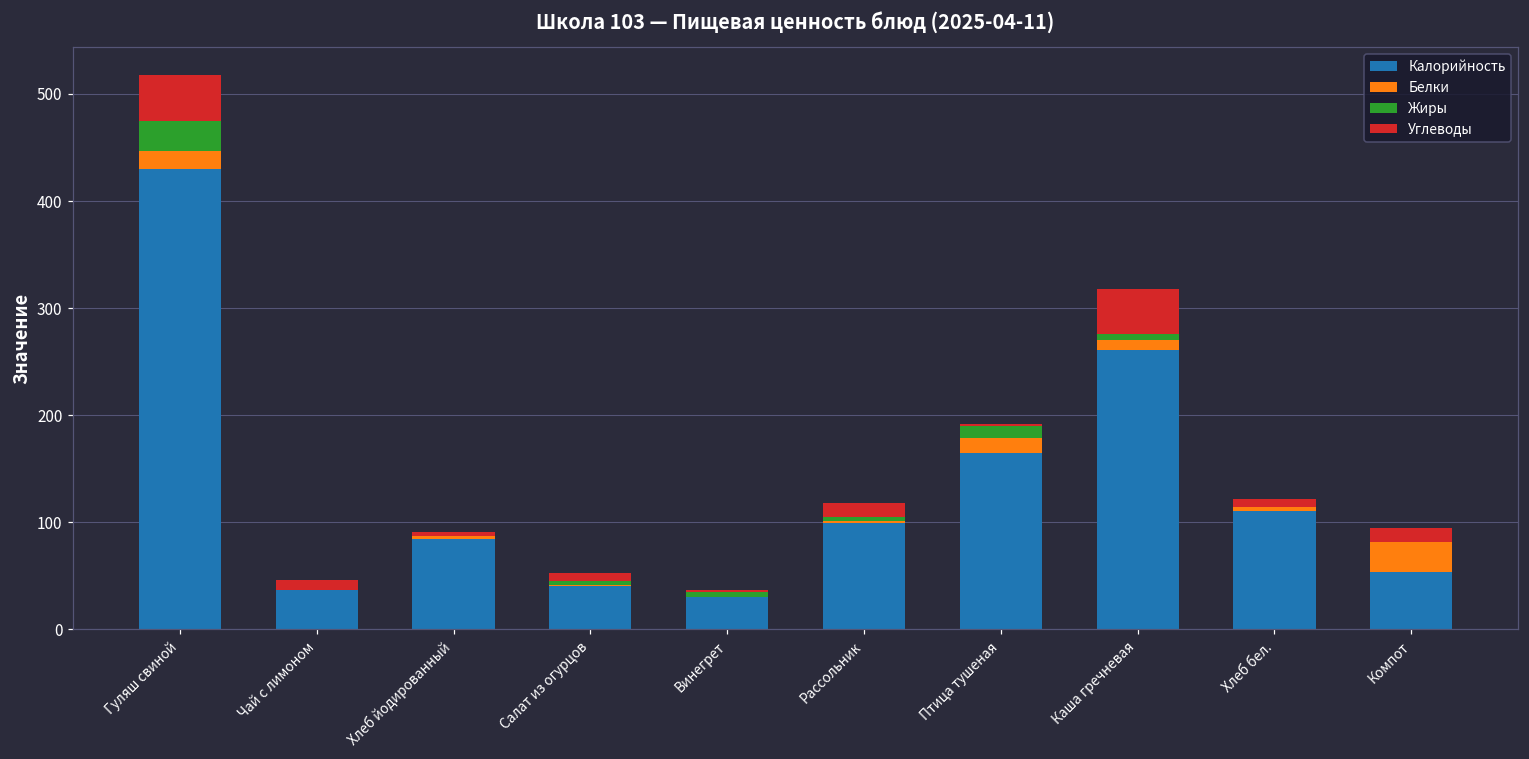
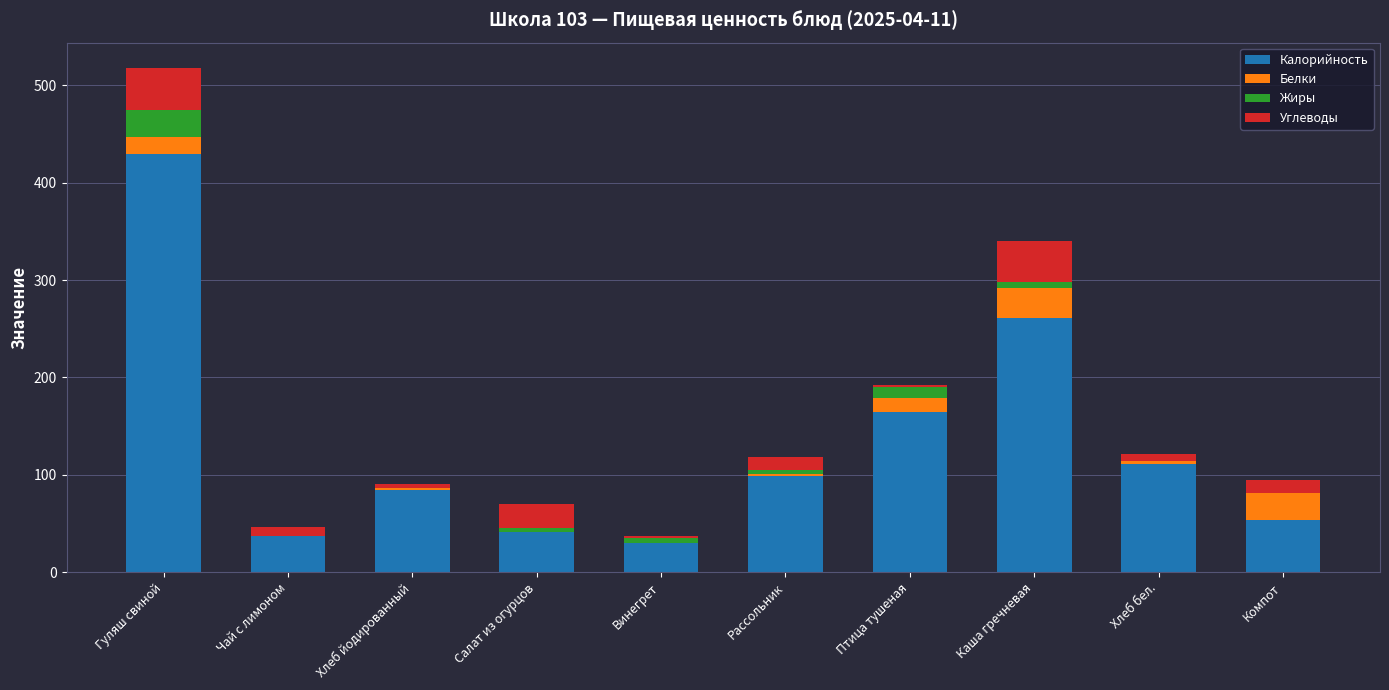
  {
    "Калорийность": {
      "Гуляш свиной": 430,
      "Чай с лимоном": 40,
      "Хлеб йодированный": 80,
      "Салат из огурцов": 40,
      "Винегрет": 30,
      "Рассольник": 100,
      "Птица тушеная": 170,
      "Каша гречневая": 260,
      "Хлеб бел.": 110,
      "Компот": 50
    },
    "Белки": {
      "Гуляш свиной": 20,
      "Хлеб йодированный": 0,
      "Винегрет": 0,
      "Птица тушеная": 10,
-     "Каша гречневая": 10,
+     "Каша гречневая": 30,
      "Хлеб бел.": 0,
      "Компот": 30
    },
    "Жиры": {
      "Гуляш свиной": 30,
      "Хлеб йодированный": 0,
      "Салат из огурцов": 0,
      "Винегрет": 10,
      "Рассольник": 0,
      "Птица тушеная": 10,
      "Каша гречневая": 10,
      "Компот": 0
    },
    "Углеводы": {
      "Гуляш свиной": 40,
      "Чай с лимоном": 10,
      "Хлеб йодированный": 0,
-     "Салат из огурцов": 10,
+     "Салат из огурцов": 30,
      "Рассольник": 10,
      "Каша гречневая": 40,
      "Хлеб бел.": 10,
      "Компот": 10
    }
  }
